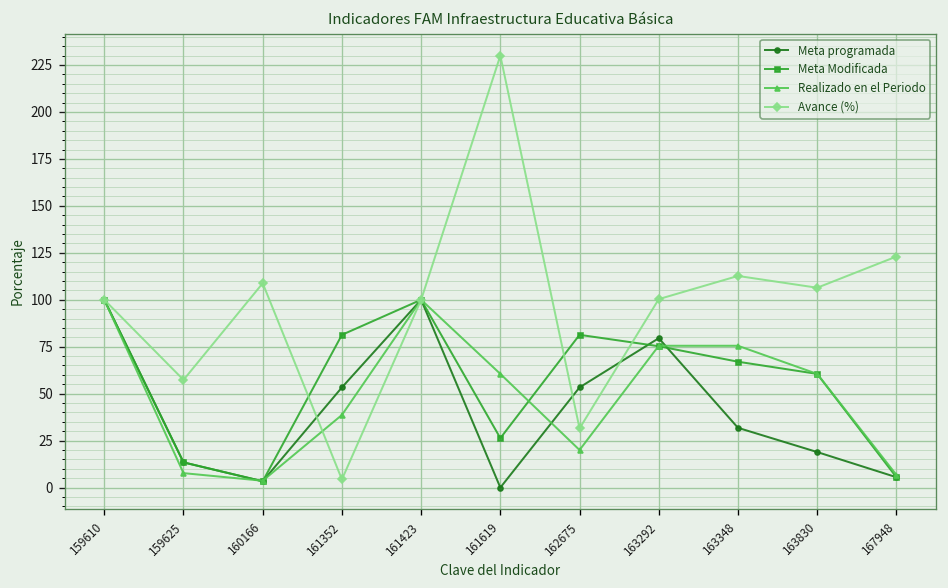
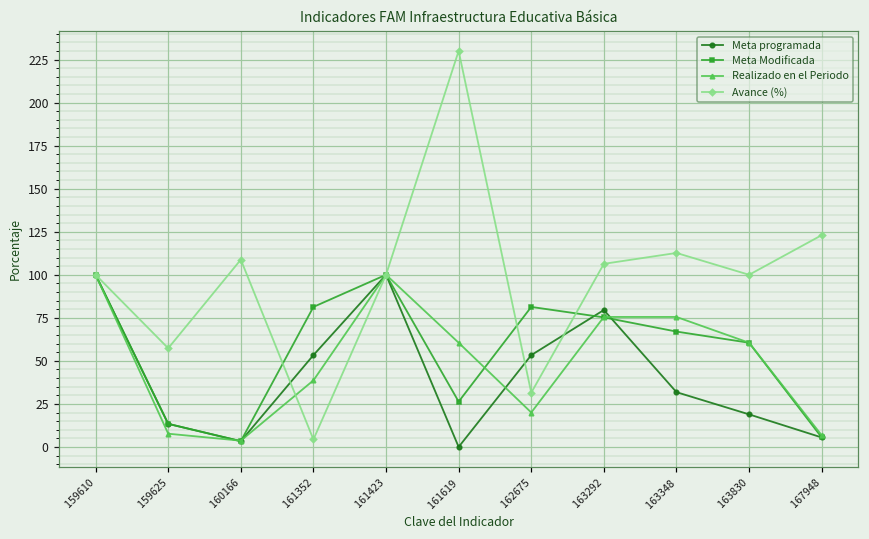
  {
    "Avance (%)": {
      "159625": 57,
      "160166": 109,
      "161352": 4,
      "161619": 230,
      "162675": 32,
-     "163292": 100,
+     "163292": 106,
      "163348": 113,
-     "163830": 106,
+     "163830": 100,
      "167948": 123
    }
  }
